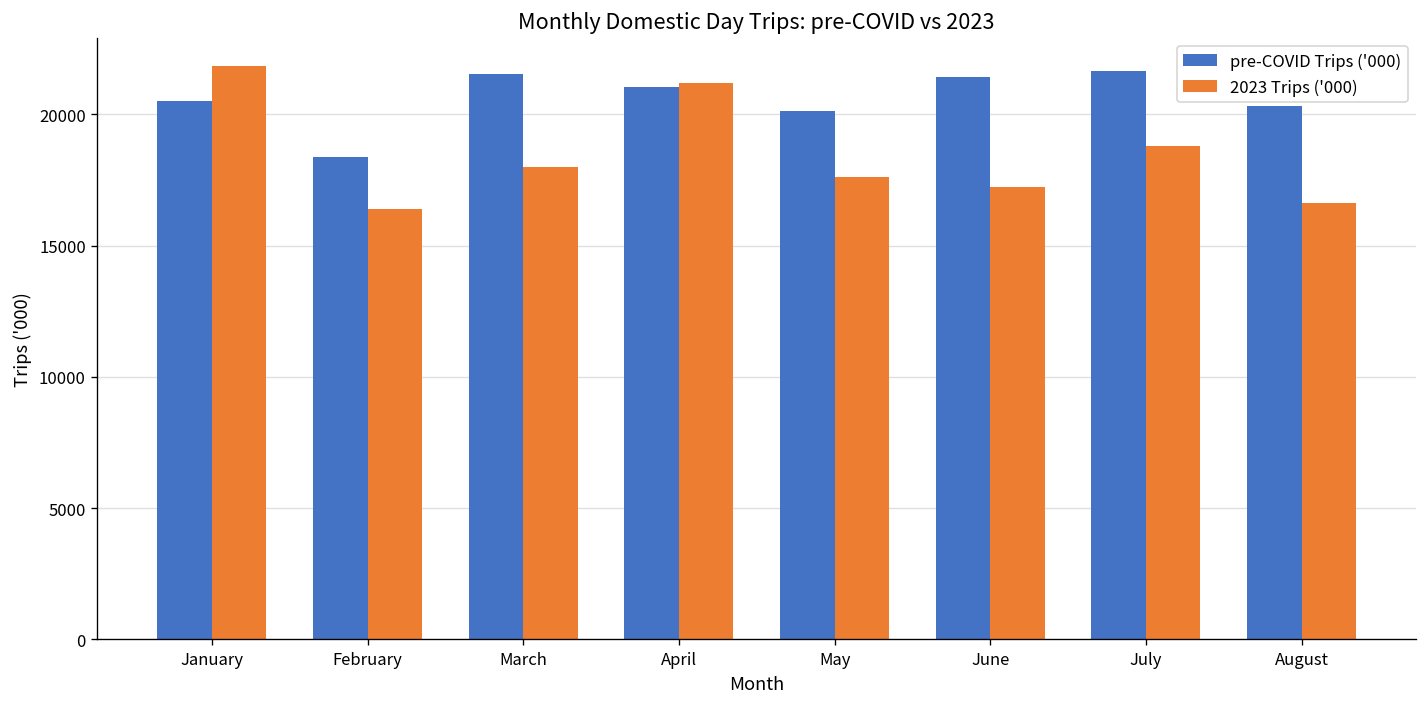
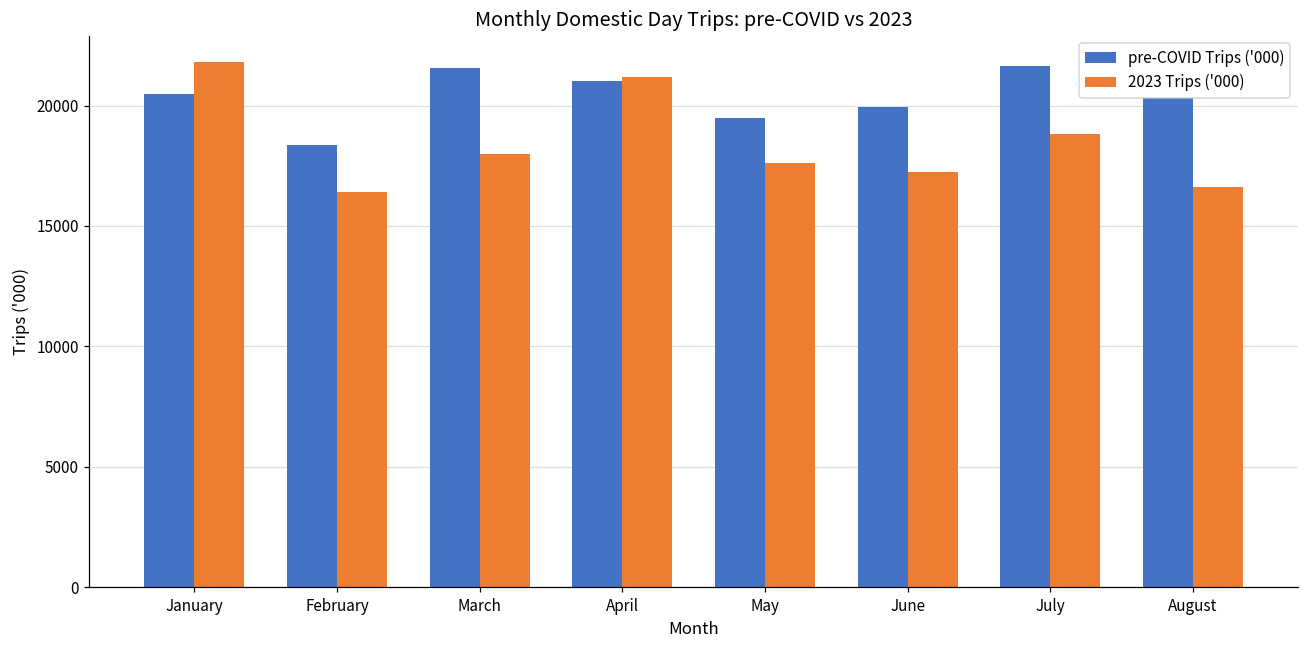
  {
    "pre-COVID Trips ('000)": {
      "January": 20500,
      "February": 18400,
      "March": 21500,
      "April": 21000,
-     "May": 20100,
-     "June": 21400,
+     "May": 19500,
+     "June": 20000,
      "July": 21600,
      "August": 20300
    },
    "2023 Trips ('000)": {
      "January": 21800,
      "February": 16400,
      "March": 18000,
      "April": 21200,
      "May": 17600,
      "June": 17200,
      "July": 18800,
      "August": 16600
    }
  }
